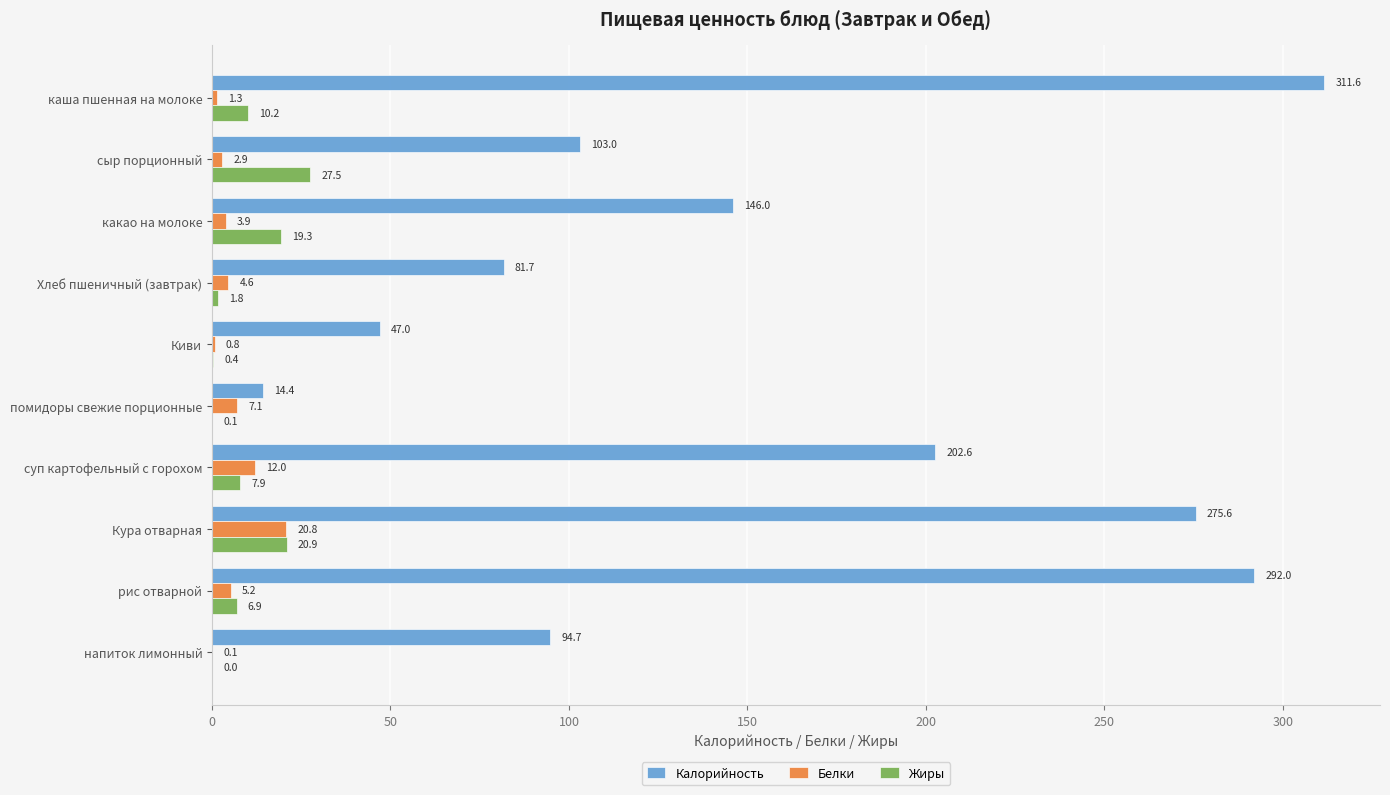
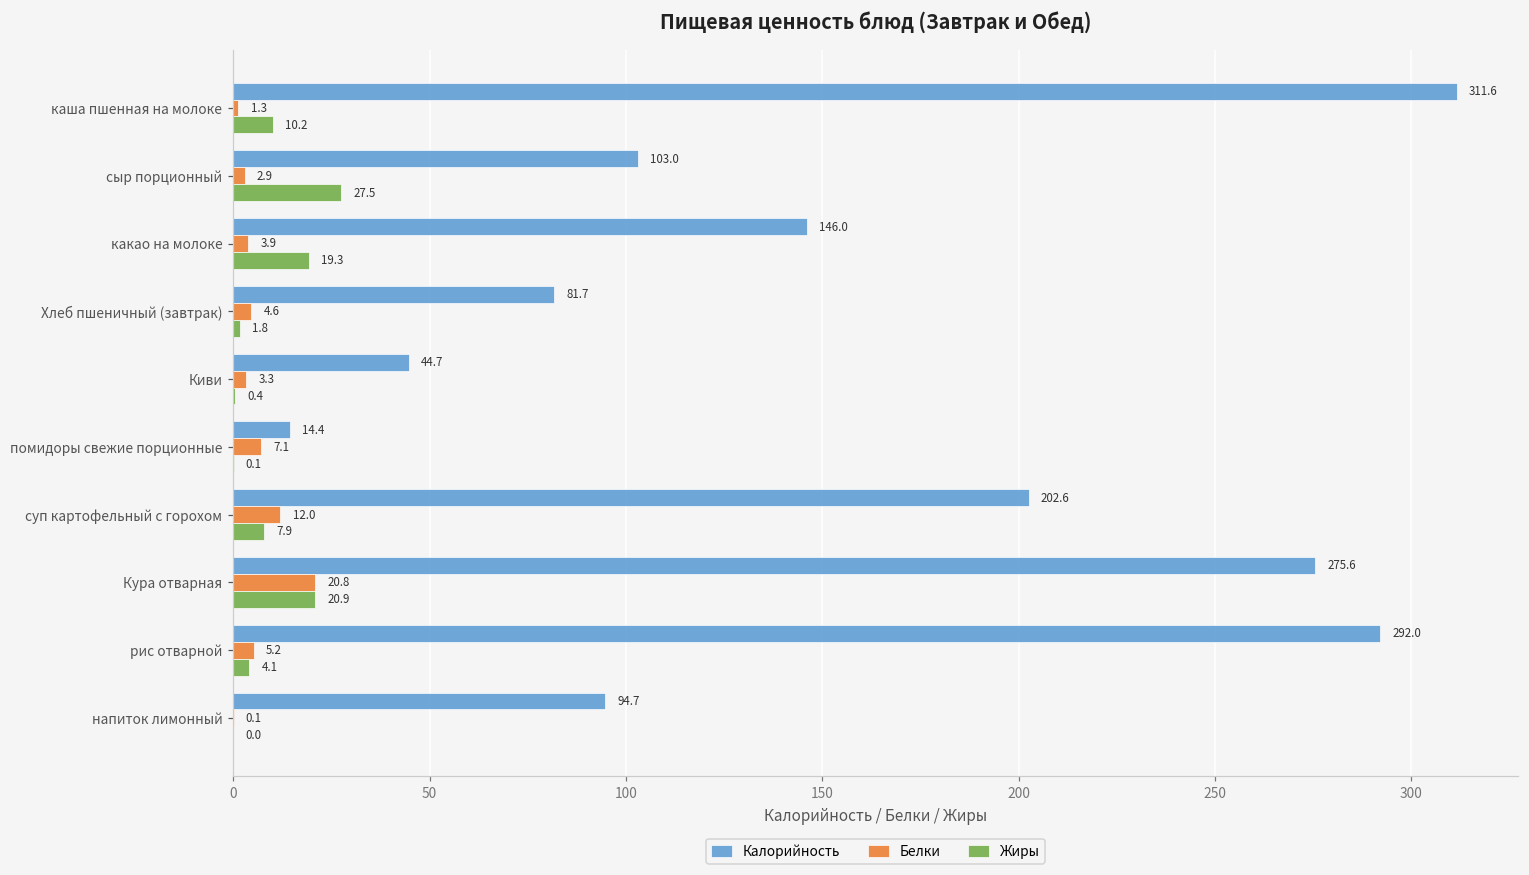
  {
    "Калорийность": {
      "каша пшенная на молоке": 311.6,
      "сыр порционный": 103.0,
      "какао на молоке": 146.0,
      "Хлеб пшеничный (завтрак)": 81.7,
-     "Киви": 47.0,
+     "Киви": 44.7,
      "помидоры свежие порционные": 14.4,
      "суп картофельный с горохом": 202.6,
      "Кура отварная": 275.6,
      "рис отварной": 292.0,
      "напиток лимонный": 94.7
    },
    "Белки": {
      "каша пшенная на молоке": 1.3,
      "сыр порционный": 2.9,
      "какао на молоке": 3.9,
      "Хлеб пшеничный (завтрак)": 4.6,
-     "Киви": 0.8,
+     "Киви": 3.3,
      "помидоры свежие порционные": 7.1,
      "суп картофельный с горохом": 12.0,
      "Кура отварная": 20.8,
      "рис отварной": 5.2,
      "напиток лимонный": 0.1
    },
    "Жиры": {
      "каша пшенная на молоке": 10.2,
      "сыр порционный": 27.5,
      "какао на молоке": 19.3,
      "Хлеб пшеничный (завтрак)": 1.8,
      "Киви": 0.4,
      "помидоры свежие порционные": 0.1,
      "суп картофельный с горохом": 7.9,
      "Кура отварная": 20.9,
-     "рис отварной": 6.9,
+     "рис отварной": 4.1,
      "напиток лимонный": 0.0
    }
  }
